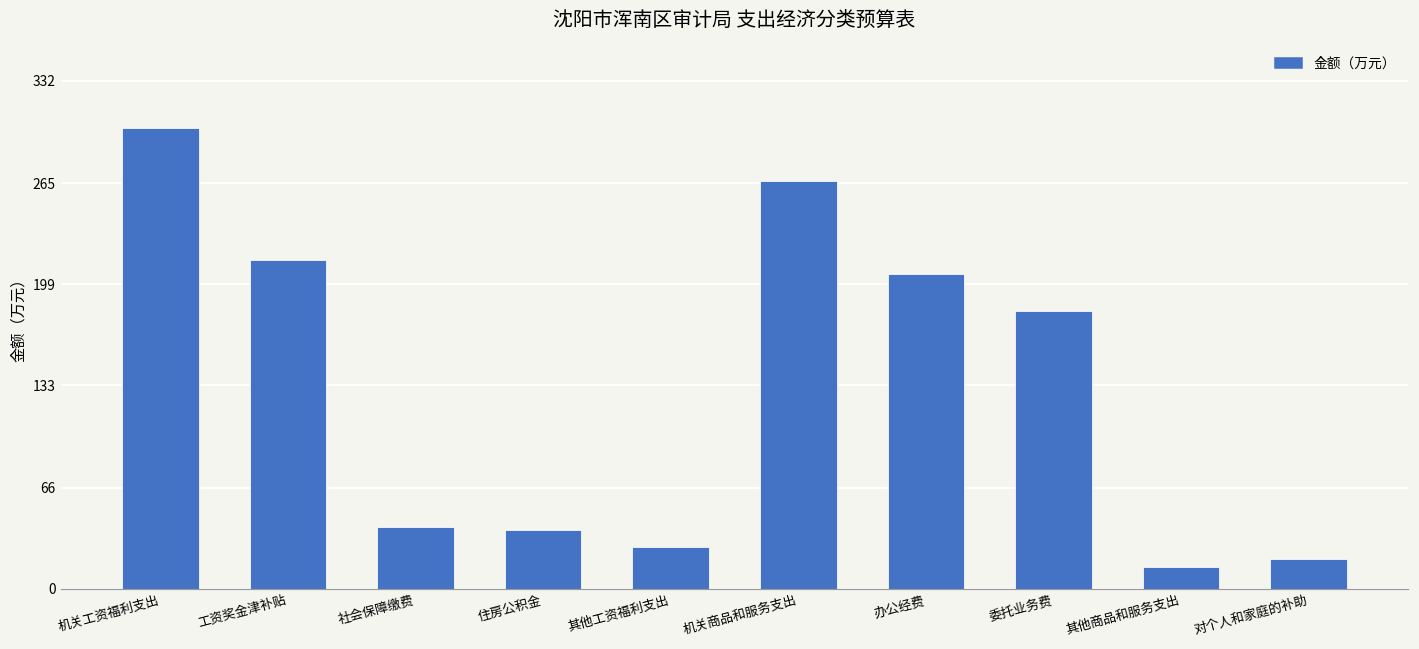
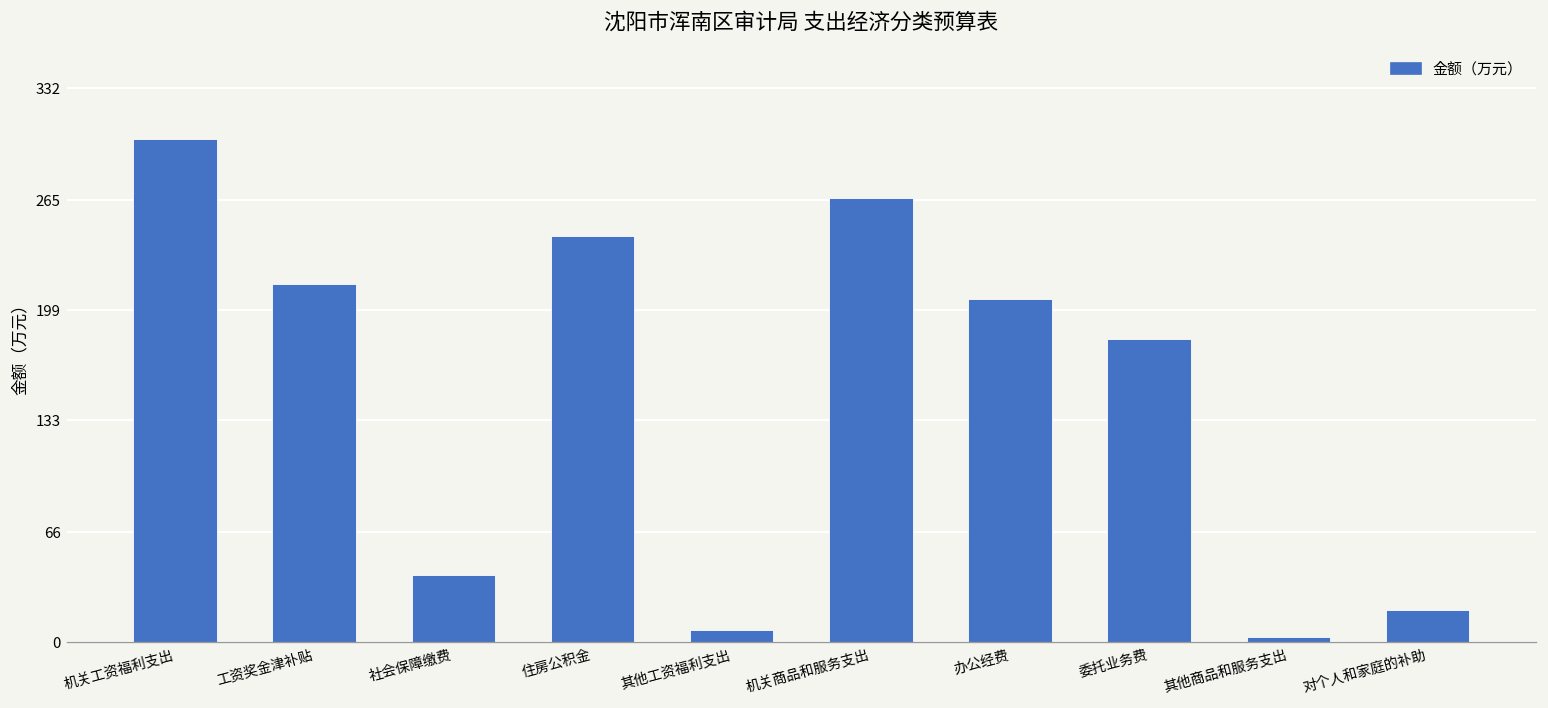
  {
    "机关工资福利支出": 301,
    "工资奖金津补贴": 215,
    "社会保障缴费": 41,
-   "住房公积金": 39,
-   "其他工资福利支出": 27,
+   "住房公积金": 244,
+   "其他工资福利支出": 8,
    "机关商品和服务支出": 266,
    "办公经费": 206,
    "委托业务费": 182,
-   "其他商品和服务支出": 14,
+   "其他商品和服务支出": 3,
    "对个人和家庭的补助": 19
  }
